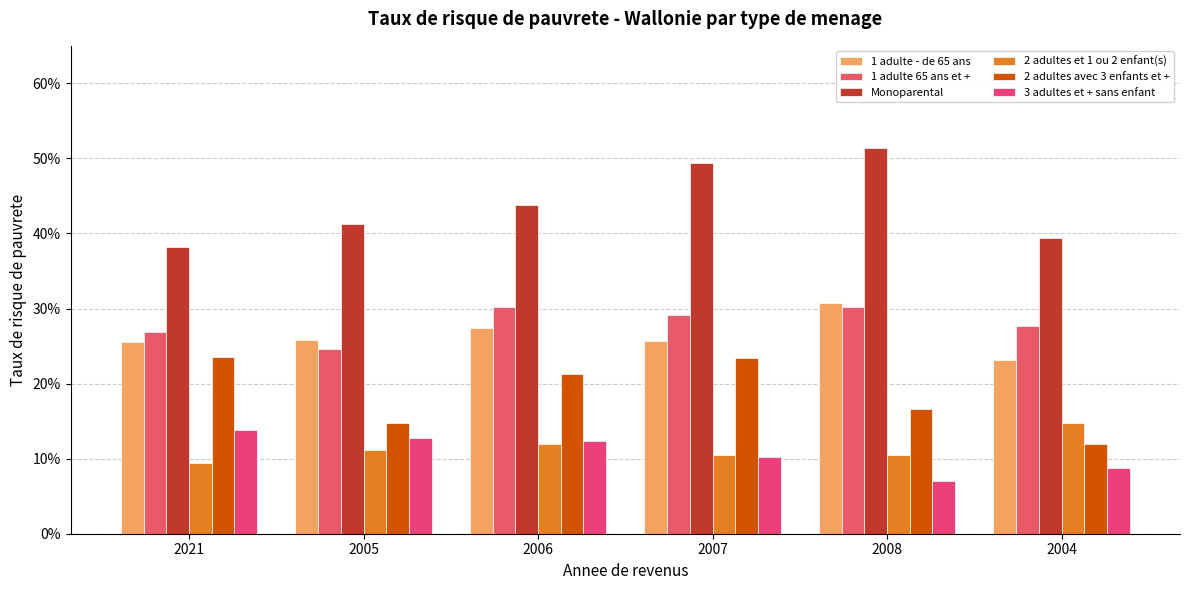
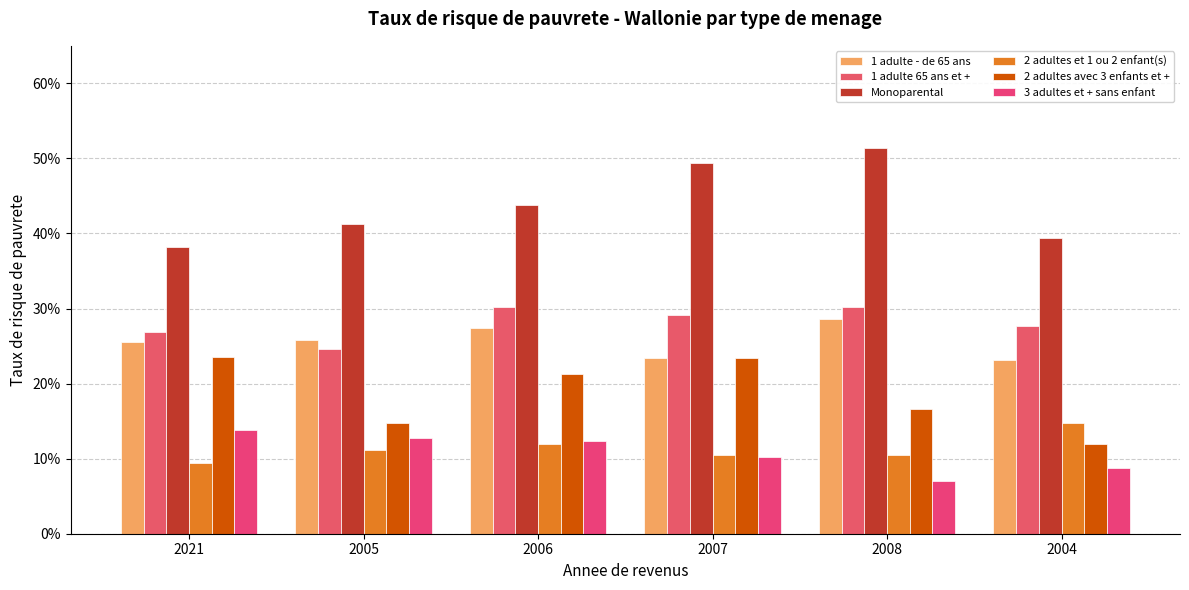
  {
    "1 adulte - de 65 ans": {
      "2021": "26%",
      "2005": "26%",
      "2006": "27%",
-     "2007": "26%",
-     "2008": "31%",
+     "2007": "23%",
+     "2008": "29%",
      "2004": "23%"
    }
  }
